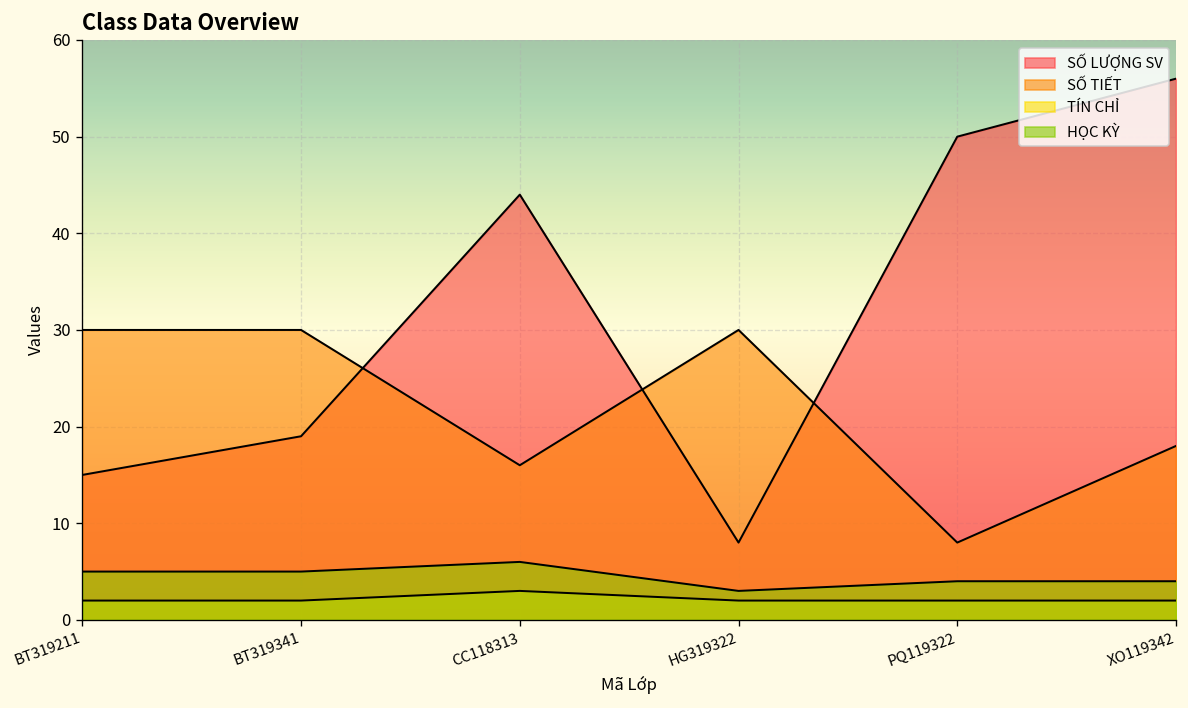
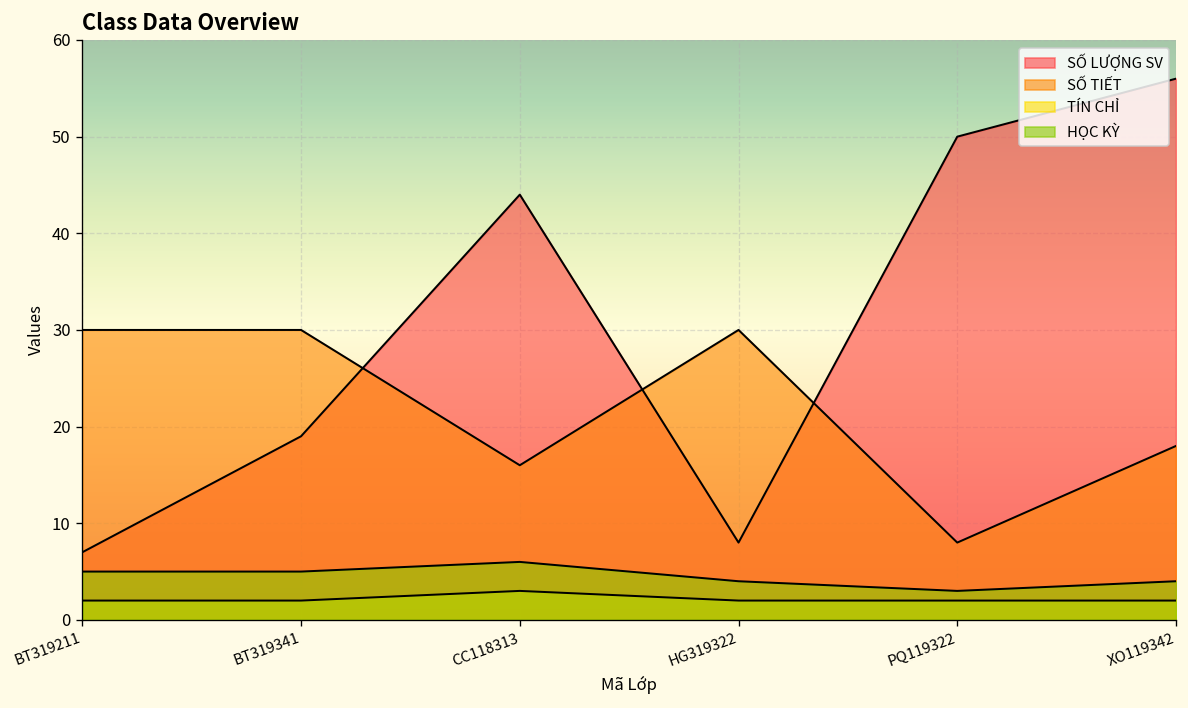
  {
    "SỐ LƯỢNG SV": {
-     "BT319211": 15,
+     "BT319211": 7,
      "BT319341": 19,
      "CC118313": 44,
      "HG319322": 8,
      "PQ119322": 50,
      "XO119342": 56
    },
    "SỐ TIẾT": {
      "BT319211": 30,
      "BT319341": 30,
      "CC118313": 16,
      "HG319322": 30,
      "PQ119322": 8,
      "XO119342": 18
    },
    "TÍN CHỈ": {
      "BT319211": 2,
      "BT319341": 2,
      "CC118313": 3,
      "HG319322": 2,
      "PQ119322": 2,
      "XO119342": 2
    },
    "HỌC KỲ": {
      "BT319211": 5,
      "BT319341": 5,
      "CC118313": 6,
-     "HG319322": 3,
-     "PQ119322": 4,
+     "HG319322": 4,
+     "PQ119322": 3,
      "XO119342": 4
    }
  }
